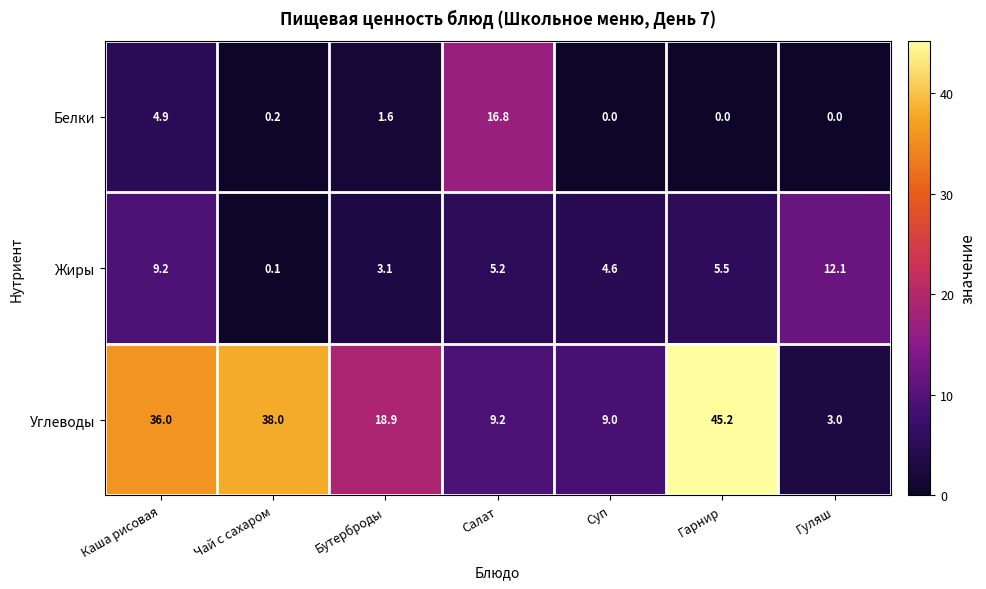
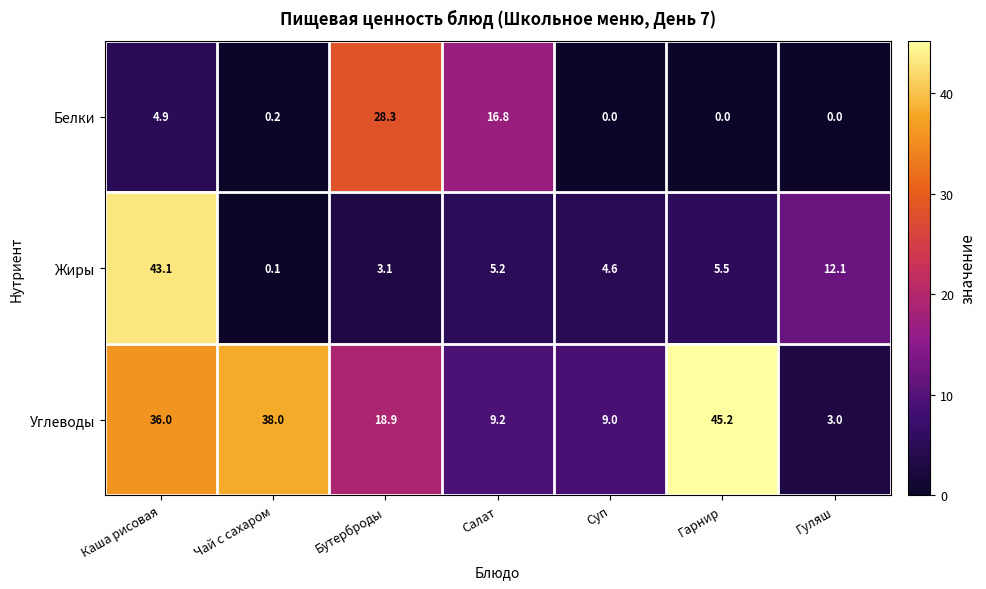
  {
    "Белки": {
      "Каша рисовая": 4.9,
      "Чай с сахаром": 0.2,
-     "Бутерброды": 1.6,
+     "Бутерброды": 28.3,
      "Салат": 16.8,
      "Суп": 0.0,
      "Гарнир": 0.0,
      "Гуляш": 0.0
    },
    "Жиры": {
-     "Каша рисовая": 9.2,
+     "Каша рисовая": 43.1,
      "Чай с сахаром": 0.1,
      "Бутерброды": 3.1,
      "Салат": 5.2,
      "Суп": 4.6,
      "Гарнир": 5.5,
      "Гуляш": 12.1
    },
    "Углеводы": {
      "Каша рисовая": 36.0,
      "Чай с сахаром": 38.0,
      "Бутерброды": 18.9,
      "Салат": 9.2,
      "Суп": 9.0,
      "Гарнир": 45.2,
      "Гуляш": 3.0
    }
  }
